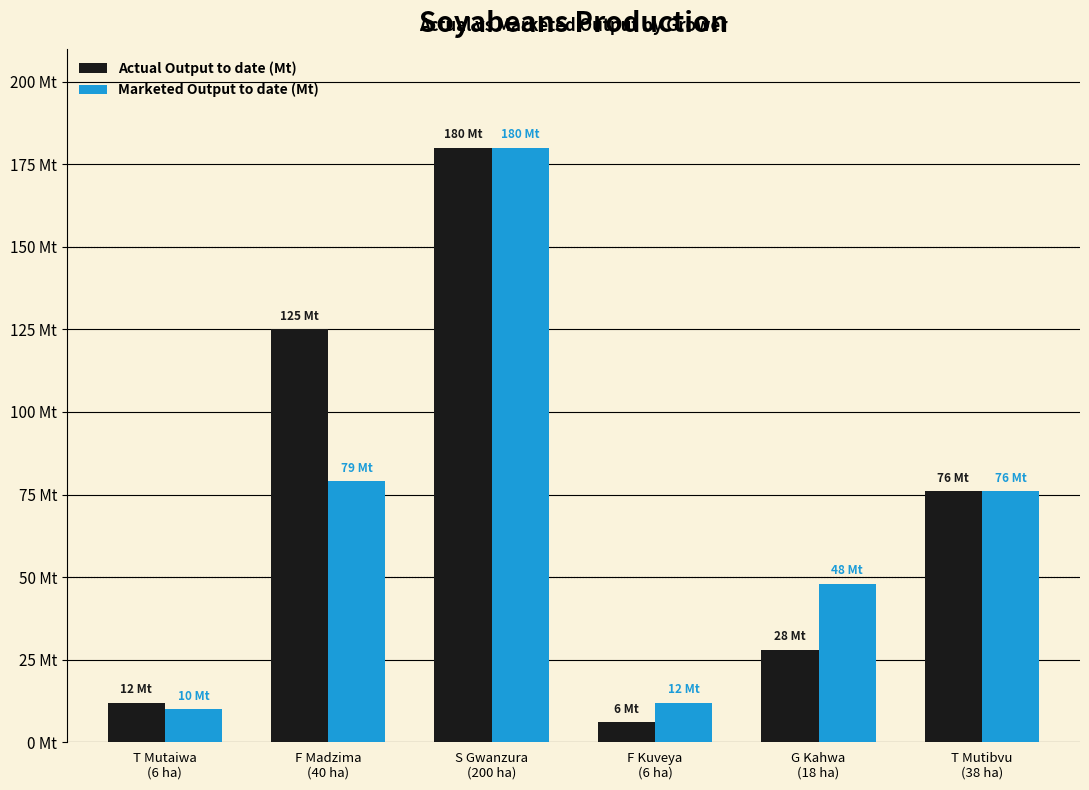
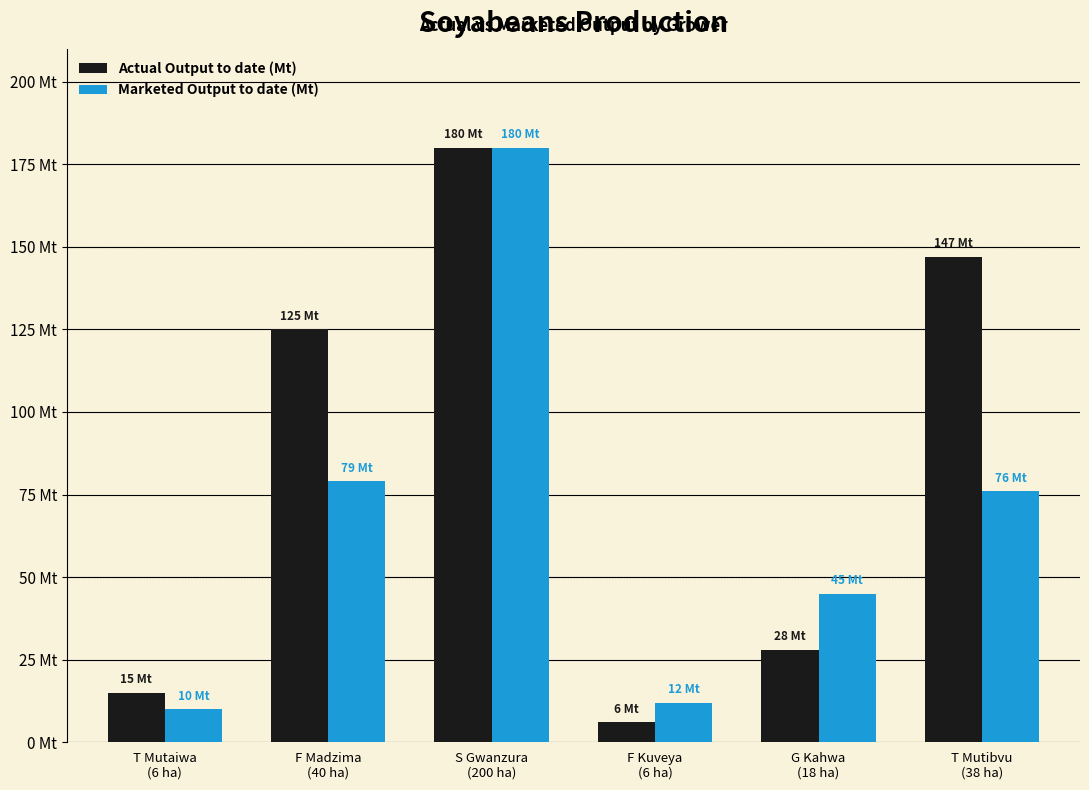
  {
    "Actual Output to date (Mt)": {
-     "T Mutaiwa (6 ha)": 12,
+     "T Mutaiwa (6 ha)": 15,
      "F Madzima (40 ha)": 125,
      "S Gwanzura (200 ha)": 180,
      "F Kuveya (6 ha)": 6,
      "G Kahwa (18 ha)": 28,
-     "T Mutibvu (38 ha)": 76
+     "T Mutibvu (38 ha)": 147
    },
    "Marketed Output to date (Mt)": {
      "T Mutaiwa (6 ha)": 10,
      "F Madzima (40 ha)": 79,
      "S Gwanzura (200 ha)": 180,
      "F Kuveya (6 ha)": 12,
-     "G Kahwa (18 ha)": 48,
+     "G Kahwa (18 ha)": 45,
      "T Mutibvu (38 ha)": 76
    }
  }
